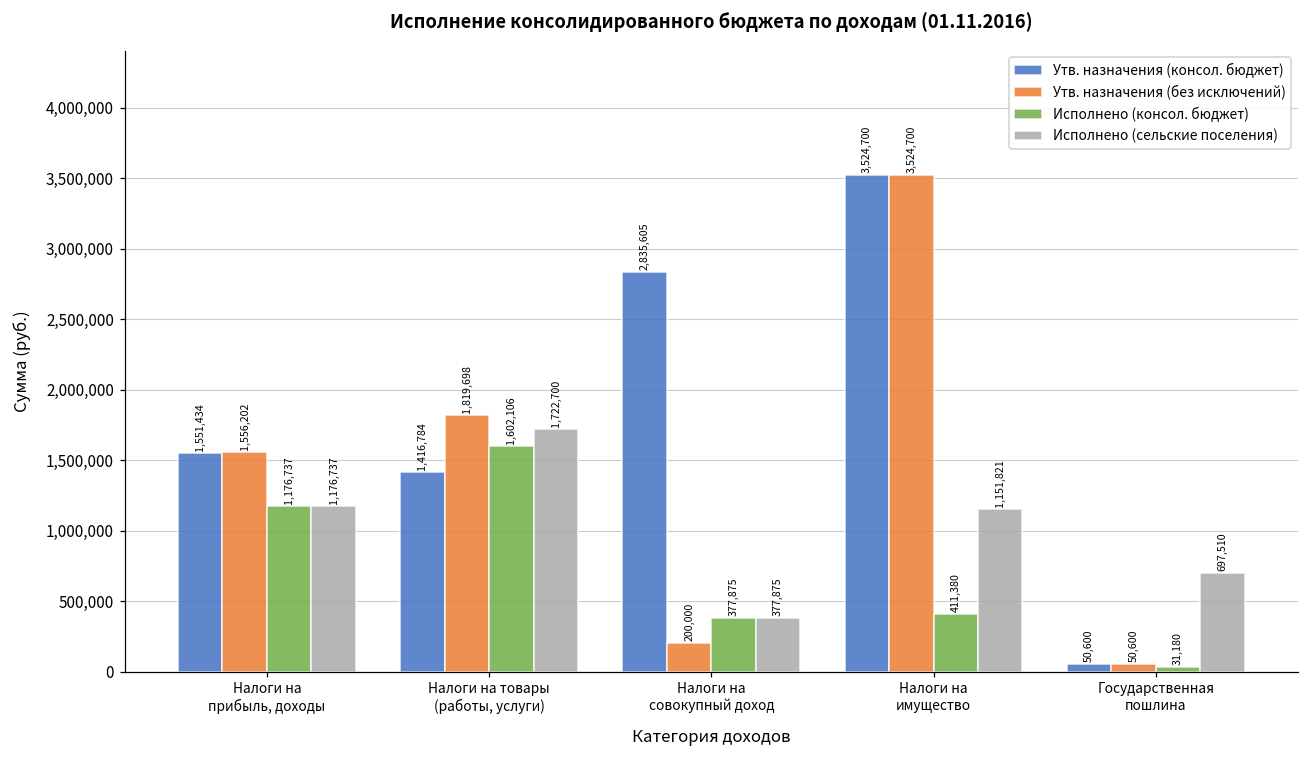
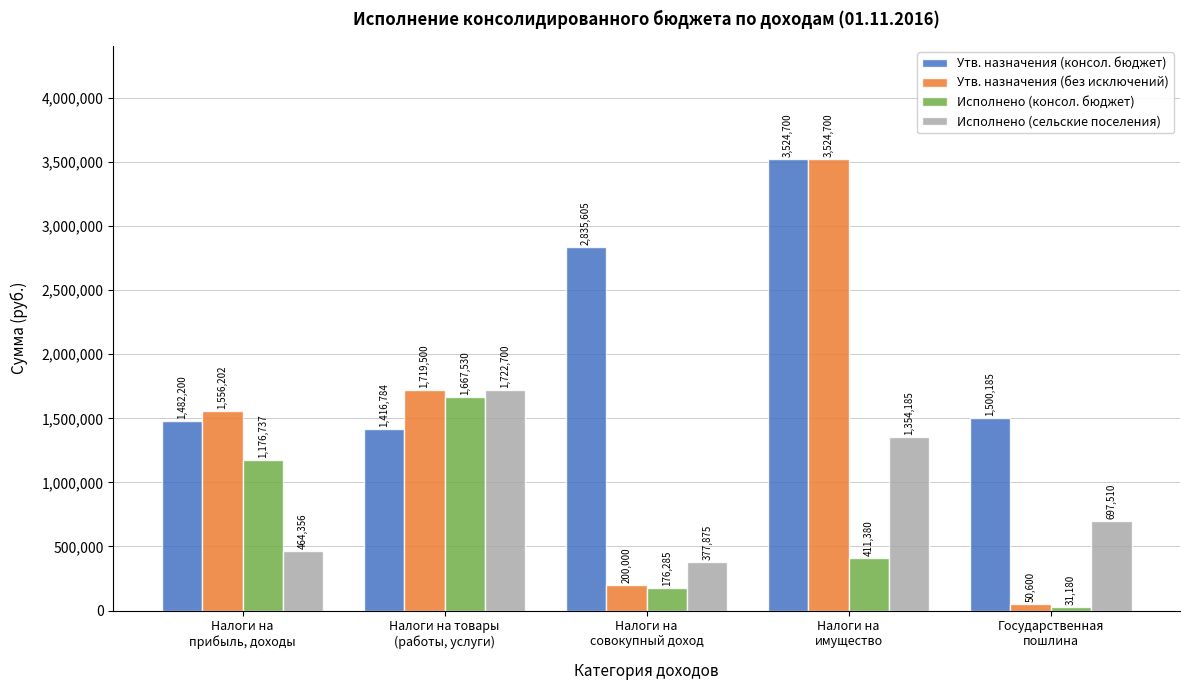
  {
    "Утв. назначения (консол. бюджет)": {
-     "Налоги на прибыль, доходы": "1,551,434",
+     "Налоги на прибыль, доходы": "1,482,200",
      "Налоги на товары (работы, услуги)": "1,416,784",
      "Налоги на совокупный доход": "2,835,605",
      "Налоги на имущество": "3,524,700",
-     "Государственная пошлина": "50,600"
+     "Государственная пошлина": "1,500,185"
    },
    "Утв. назначения (без исключений)": {
      "Налоги на прибыль, доходы": "1,556,202",
-     "Налоги на товары (работы, услуги)": "1,819,698",
+     "Налоги на товары (работы, услуги)": "1,719,500",
      "Налоги на совокупный доход": "200,000",
      "Налоги на имущество": "3,524,700",
      "Государственная пошлина": "50,600"
    },
    "Исполнено (консол. бюджет)": {
      "Налоги на прибыль, доходы": "1,176,737",
-     "Налоги на товары (работы, услуги)": "1,602,106",
-     "Налоги на совокупный доход": "377,875",
+     "Налоги на товары (работы, услуги)": "1,667,530",
+     "Налоги на совокупный доход": "176,285",
      "Налоги на имущество": "411,380",
      "Государственная пошлина": "31,180"
    },
    "Исполнено (сельские поселения)": {
-     "Налоги на прибыль, доходы": "1,176,737",
+     "Налоги на прибыль, доходы": "464,356",
      "Налоги на товары (работы, услуги)": "1,722,700",
      "Налоги на совокупный доход": "377,875",
-     "Налоги на имущество": "1,151,821",
+     "Налоги на имущество": "1,354,185",
      "Государственная пошлина": "697,510"
    }
  }
